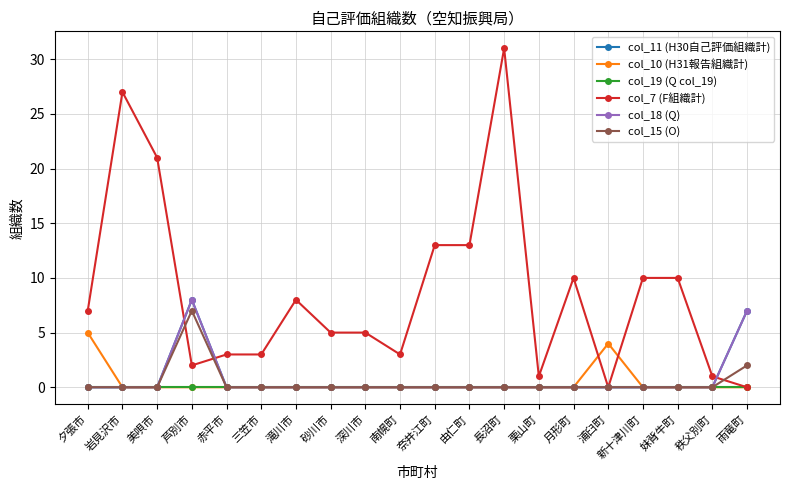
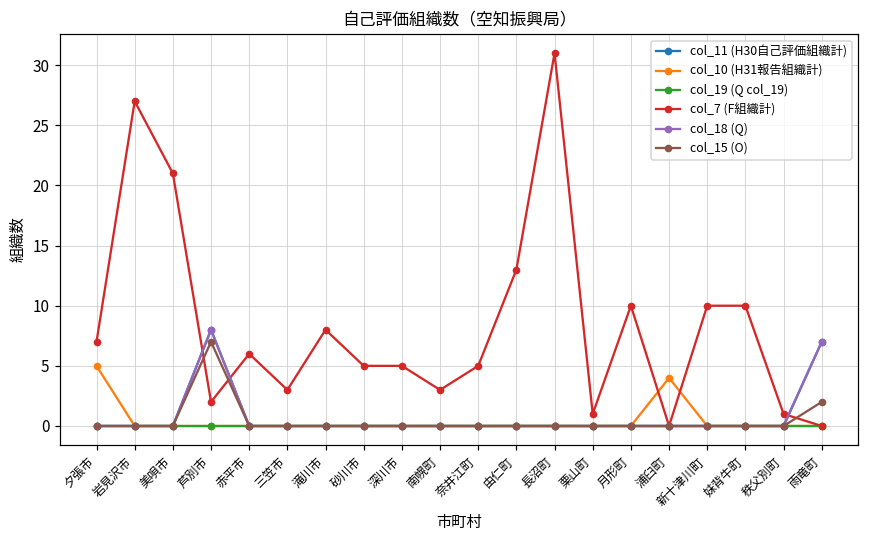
  {
    "col_18 (Q)": {
      "芦別市": 8,
      "雨竜町": 7
    },
    "col_10 (H31報告組織計)": {
      "夕張市": 5,
      "浦臼町": 4
    },
    "col_7 (F組織計)": {
      "夕張市": 7,
      "岩見沢市": 27,
      "美唄市": 21,
      "芦別市": 2,
-     "赤平市": 3,
+     "赤平市": 6,
      "三笠市": 3,
      "滝川市": 8,
      "砂川市": 5,
      "深川市": 5,
      "南幌町": 3,
-     "奈井江町": 13,
+     "奈井江町": 5,
      "由仁町": 13,
      "長沼町": 31,
      "栗山町": 1,
      "月形町": 10,
      "新十津川町": 10,
      "妹背牛町": 10,
      "秩父別町": 1
    },
    "col_15 (O)": {
      "芦別市": 7,
      "雨竜町": 2
    }
  }
